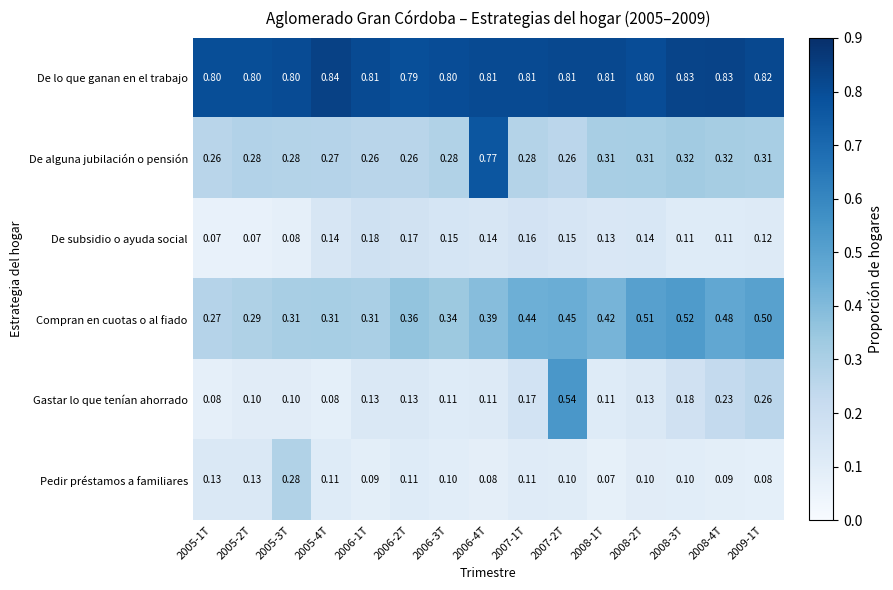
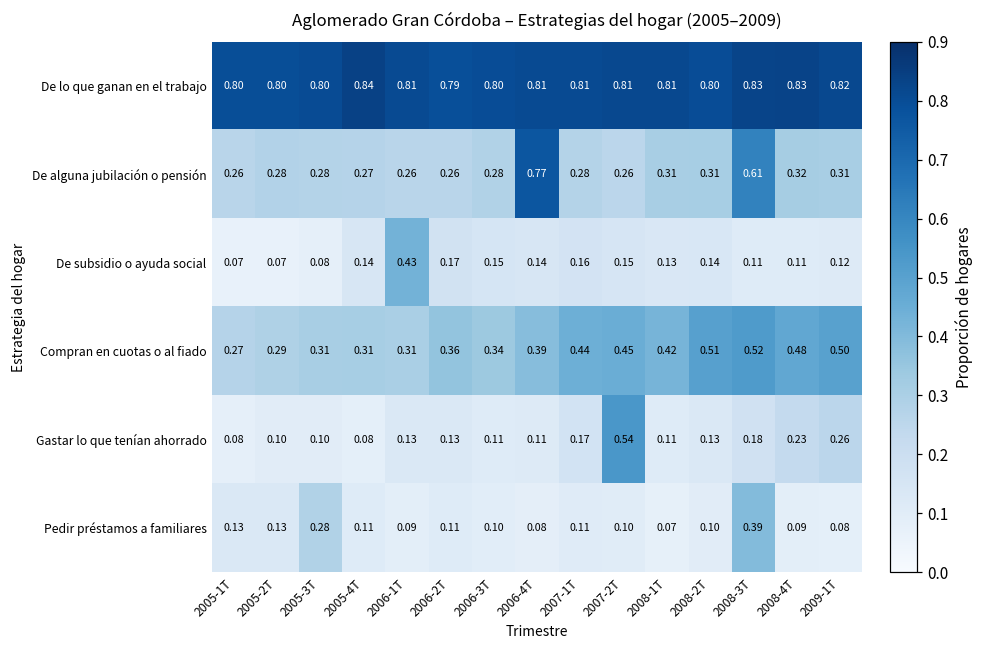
  {
    "De lo que ganan en el trabajo": {
      "2005-1T": 0.80,
      "2005-2T": 0.80,
      "2005-3T": 0.80,
      "2005-4T": 0.84,
      "2006-1T": 0.81,
      "2006-2T": 0.79,
      "2006-3T": 0.80,
      "2006-4T": 0.81,
      "2007-1T": 0.81,
      "2007-2T": 0.81,
      "2008-1T": 0.81,
      "2008-2T": 0.80,
      "2008-3T": 0.83,
      "2008-4T": 0.83,
      "2009-1T": 0.82
    },
    "De alguna jubilación o pensión": {
      "2005-1T": 0.26,
      "2005-2T": 0.28,
      "2005-3T": 0.28,
      "2005-4T": 0.27,
      "2006-1T": 0.26,
      "2006-2T": 0.26,
      "2006-3T": 0.28,
      "2006-4T": 0.77,
      "2007-1T": 0.28,
      "2007-2T": 0.26,
      "2008-1T": 0.31,
      "2008-2T": 0.31,
-     "2008-3T": 0.32,
+     "2008-3T": 0.61,
      "2008-4T": 0.32,
      "2009-1T": 0.31
    },
    "De subsidio o ayuda social": {
      "2005-1T": 0.07,
      "2005-2T": 0.07,
      "2005-3T": 0.08,
      "2005-4T": 0.14,
-     "2006-1T": 0.18,
+     "2006-1T": 0.43,
      "2006-2T": 0.17,
      "2006-3T": 0.15,
      "2006-4T": 0.14,
      "2007-1T": 0.16,
      "2007-2T": 0.15,
      "2008-1T": 0.13,
      "2008-2T": 0.14,
      "2008-3T": 0.11,
      "2008-4T": 0.11,
      "2009-1T": 0.12
    },
    "Compran en cuotas o al fiado": {
      "2005-1T": 0.27,
      "2005-2T": 0.29,
      "2005-3T": 0.31,
      "2005-4T": 0.31,
      "2006-1T": 0.31,
      "2006-2T": 0.36,
      "2006-3T": 0.34,
      "2006-4T": 0.39,
      "2007-1T": 0.44,
      "2007-2T": 0.45,
      "2008-1T": 0.42,
      "2008-2T": 0.51,
      "2008-3T": 0.52,
      "2008-4T": 0.48,
      "2009-1T": 0.50
    },
    "Gastar lo que tenían ahorrado": {
      "2005-1T": 0.08,
      "2005-2T": 0.10,
      "2005-3T": 0.10,
      "2005-4T": 0.08,
      "2006-1T": 0.13,
      "2006-2T": 0.13,
      "2006-3T": 0.11,
      "2006-4T": 0.11,
      "2007-1T": 0.17,
      "2007-2T": 0.54,
      "2008-1T": 0.11,
      "2008-2T": 0.13,
      "2008-3T": 0.18,
      "2008-4T": 0.23,
      "2009-1T": 0.26
    },
    "Pedir préstamos a familiares": {
      "2005-1T": 0.13,
      "2005-2T": 0.13,
      "2005-3T": 0.28,
      "2005-4T": 0.11,
      "2006-1T": 0.09,
      "2006-2T": 0.11,
      "2006-3T": 0.10,
      "2006-4T": 0.08,
      "2007-1T": 0.11,
      "2007-2T": 0.10,
      "2008-1T": 0.07,
      "2008-2T": 0.10,
-     "2008-3T": 0.10,
+     "2008-3T": 0.39,
      "2008-4T": 0.09,
      "2009-1T": 0.08
    }
  }
